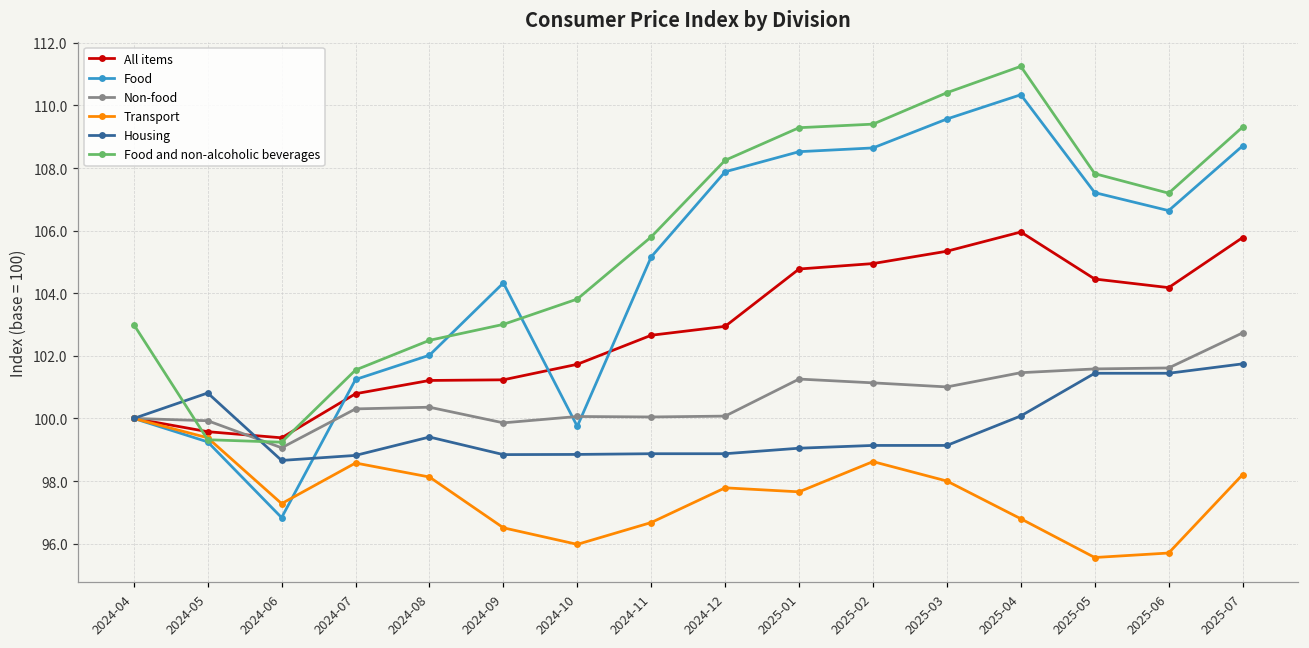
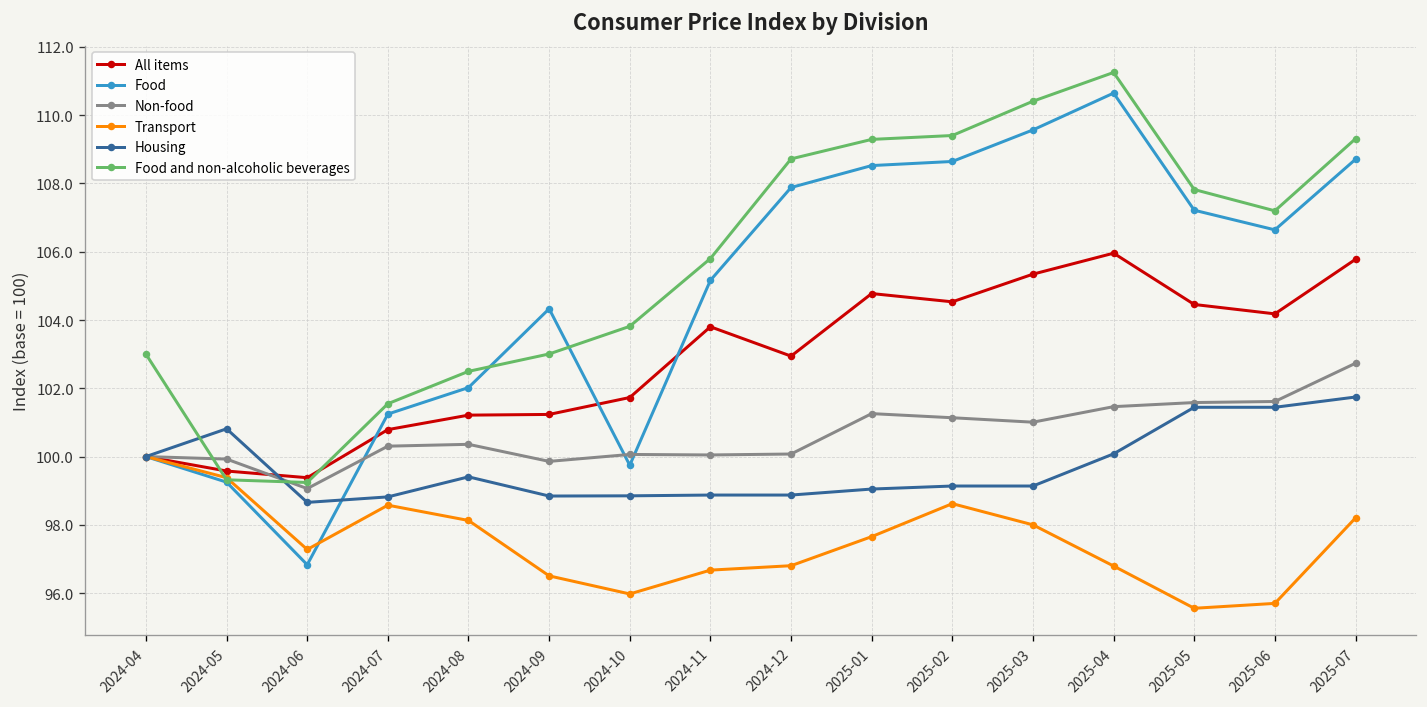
  {
    "All items": {
      "2024-05": 99.6,
      "2024-06": 99.4,
      "2024-07": 100.8,
      "2024-08": 101.2,
      "2024-09": 101.2,
      "2024-10": 101.7,
-     "2024-11": 102.7,
+     "2024-11": 103.8,
      "2024-12": 102.9,
      "2025-01": 104.8,
-     "2025-02": 104.9,
+     "2025-02": 104.5,
      "2025-03": 105.3,
      "2025-04": 106.0,
      "2025-05": 104.5,
      "2025-06": 104.2,
      "2025-07": 105.8
    },
    "Food": {
      "2024-06": 96.8,
      "2024-07": 101.2,
      "2024-08": 102.0,
      "2024-09": 104.3,
      "2024-10": 99.7,
      "2024-11": 105.2,
      "2024-12": 107.9,
      "2025-01": 108.5,
      "2025-02": 108.6,
      "2025-03": 109.6,
-     "2025-04": 110.3,
+     "2025-04": 110.6,
      "2025-05": 107.2,
      "2025-06": 106.6,
      "2025-07": 108.7
    },
    "Non-food": {
      "2024-05": 99.9,
      "2024-06": 99.1,
      "2024-07": 100.3,
      "2024-08": 100.4,
      "2024-09": 99.9,
      "2024-10": 100.1,
      "2024-11": 100.0,
      "2024-12": 100.1,
      "2025-01": 101.3,
      "2025-02": 101.1,
      "2025-03": 101.0,
      "2025-04": 101.5,
      "2025-05": 101.6,
      "2025-06": 101.6,
      "2025-07": 102.7
    },
    "Transport": {
      "2024-06": 97.3,
      "2024-07": 98.6,
      "2024-08": 98.1,
      "2024-09": 96.5,
      "2024-10": 96.0,
      "2024-11": 96.7,
-     "2024-12": 97.8,
+     "2024-12": 96.8,
      "2025-01": 97.7,
      "2025-02": 98.6,
      "2025-03": 98.0,
      "2025-04": 96.8,
      "2025-05": 95.6,
      "2025-06": 95.7,
      "2025-07": 98.2
    },
    "Housing": {
      "2024-05": 100.8,
      "2024-06": 98.7,
      "2024-07": 98.8,
      "2024-08": 99.4,
      "2024-09": 98.8,
      "2024-10": 98.9,
      "2024-11": 98.9,
      "2024-12": 98.9,
      "2025-01": 99.0,
      "2025-02": 99.1,
      "2025-03": 99.1,
      "2025-04": 100.1,
      "2025-05": 101.4,
      "2025-06": 101.4,
      "2025-07": 101.7
    },
    "Food and non-alcoholic beverages": {
      "2024-04": 103.0,
      "2024-06": 99.2,
      "2024-07": 101.5,
      "2024-08": 102.5,
      "2024-09": 103.0,
      "2024-10": 103.8,
      "2024-11": 105.8,
-     "2024-12": 108.2,
+     "2024-12": 108.7,
      "2025-01": 109.3,
      "2025-02": 109.4,
      "2025-03": 110.4,
      "2025-04": 111.3,
      "2025-05": 107.8,
      "2025-06": 107.2,
      "2025-07": 109.3
    }
  }
